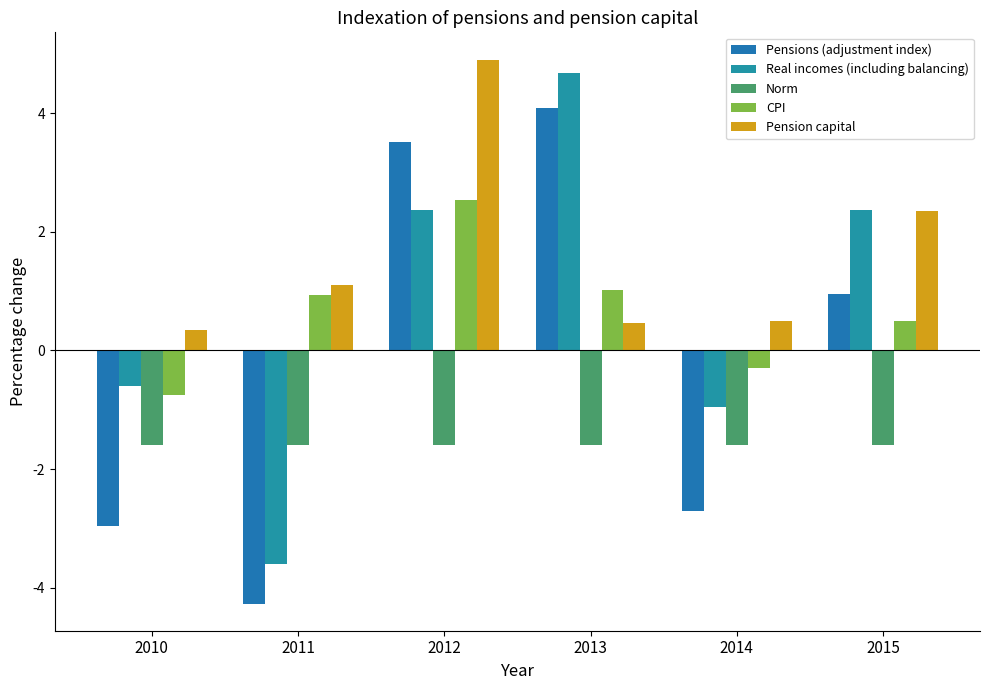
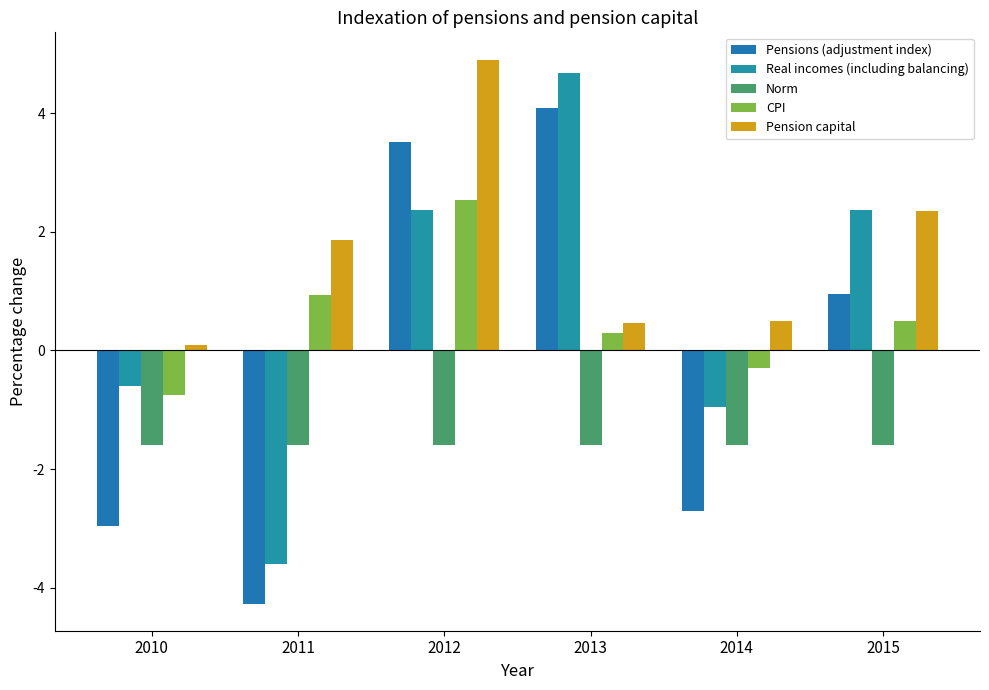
  {
    "Norm": {
      "2010": -1.6,
      "2011": -1.6,
      "2012": -1.6,
      "2013": -1.6,
      "2014": -1.6,
      "2015": -1.6
    },
    "CPI": {
      "2010": -0.8,
      "2011": 0.9,
      "2012": 2.5,
-     "2013": 1.0,
+     "2013": 0.3,
      "2014": -0.3,
      "2015": 0.5
    },
    "Pension capital": {
-     "2010": 0.3,
-     "2011": 1.1,
+     "2010": 0.1,
+     "2011": 1.9,
      "2012": 4.9,
      "2013": 0.5,
      "2014": 0.5,
      "2015": 2.4
    }
  }
